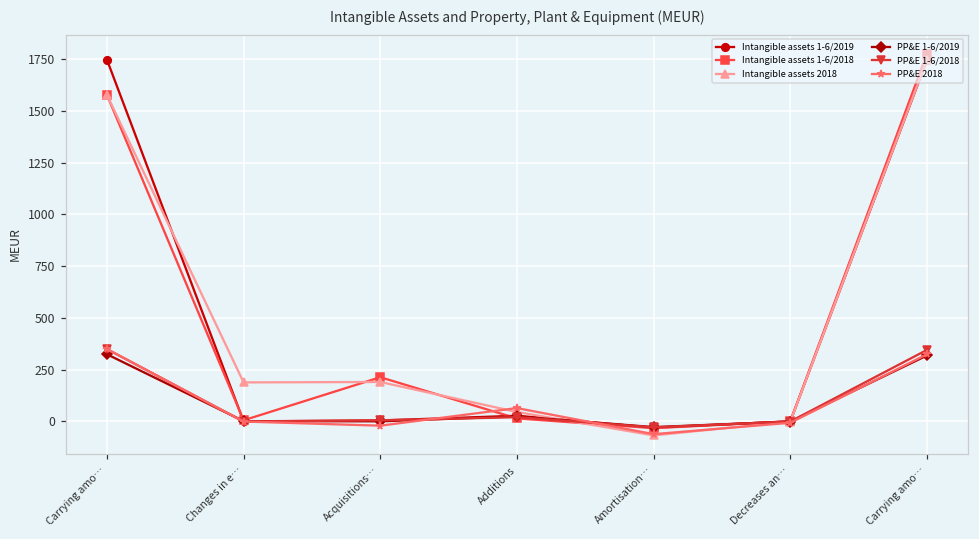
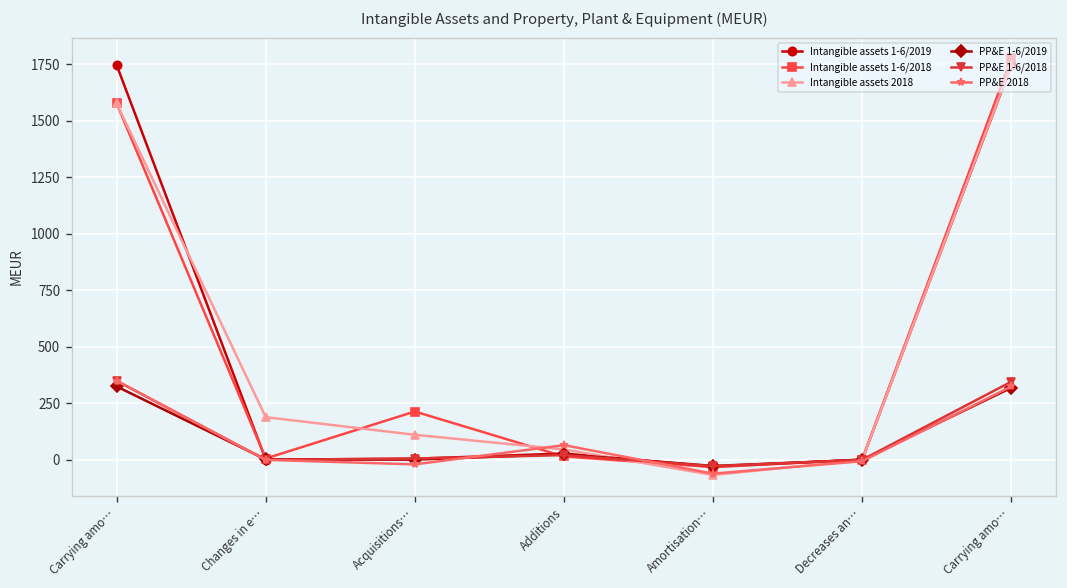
  {
    "Intangible assets 2018": {
      "Changes in e…": 190,
-     "Acquisitions…": 190,
+     "Acquisitions…": 110,
      "Additions": 50
    }
  }
